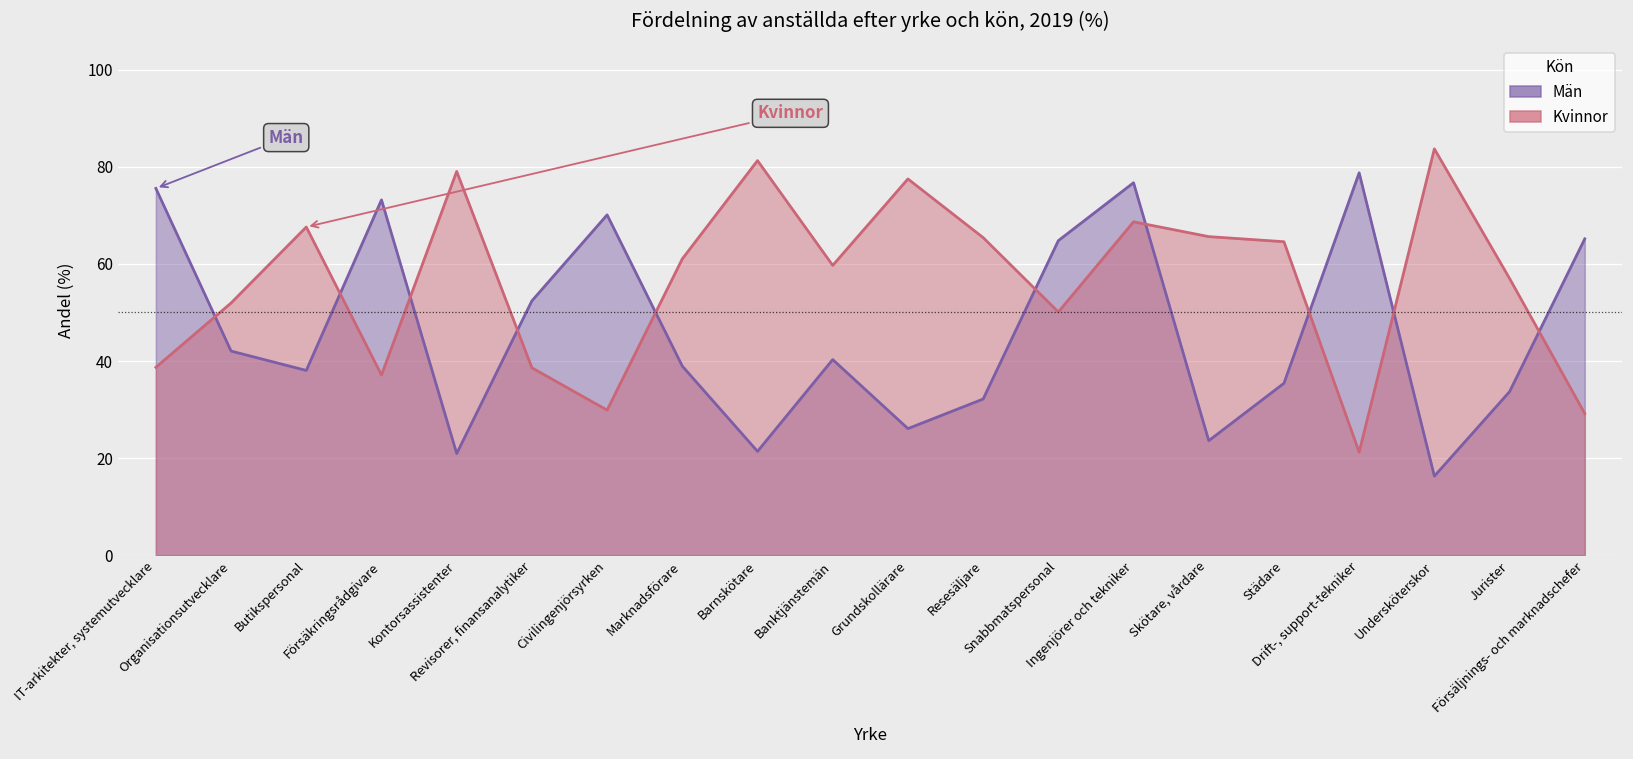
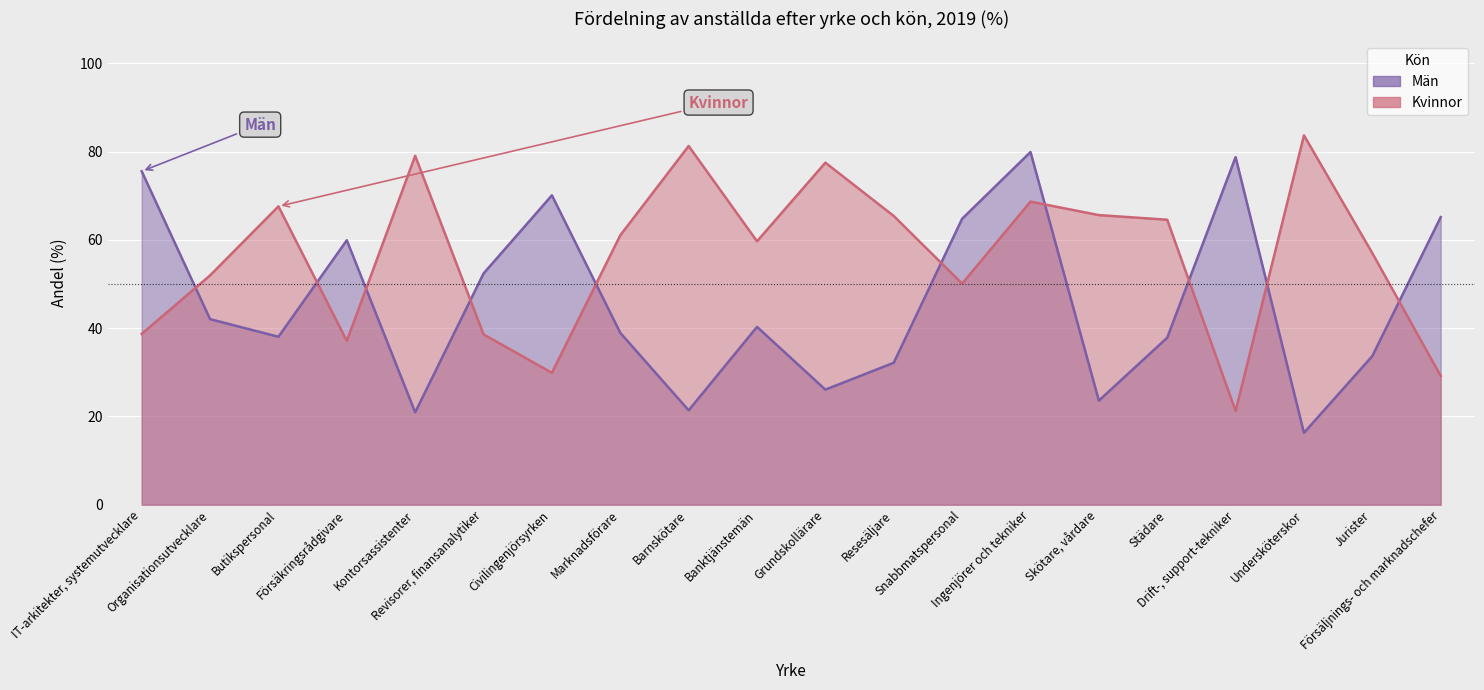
  {
    "Män": {
      "IT-arkitekter, systemutvecklare": 76,
      "Organisationsutvecklare": 42,
      "Butikspersonal": 38,
-     "Försäkringsrådgivare": 73,
+     "Försäkringsrådgivare": 60,
      "Kontorsassistenter": 21,
      "Revisorer, finansanalytiker": 52,
      "Civilingenjörsyrken": 70,
      "Marknadsförare": 39,
      "Barnskötare": 21,
      "Banktjänstemän": 40,
      "Grundskollärare": 26,
      "Resesäljare": 32,
      "Snabbmatspersonal": 65,
-     "Ingenjörer och tekniker": 77,
+     "Ingenjörer och tekniker": 80,
      "Skötare, vårdare": 24,
-     "Städare": 35,
+     "Städare": 38,
      "Drift-, support-tekniker": 79,
      "Undersköterskor": 16,
      "Jurister": 34,
      "Försäljnings- och marknadschefer": 65
    },
    "Kvinnor": {
      "IT-arkitekter, systemutvecklare": 39,
      "Organisationsutvecklare": 52,
      "Butikspersonal": 68,
      "Försäkringsrådgivare": 37,
      "Kontorsassistenter": 79,
      "Revisorer, finansanalytiker": 39,
      "Civilingenjörsyrken": 30,
      "Marknadsförare": 61,
      "Barnskötare": 81,
      "Banktjänstemän": 60,
      "Grundskollärare": 78,
      "Resesäljare": 65,
      "Snabbmatspersonal": 50,
      "Ingenjörer och tekniker": 69,
      "Skötare, vårdare": 66,
      "Städare": 65,
      "Drift-, support-tekniker": 21,
      "Undersköterskor": 84,
      "Jurister": 57,
      "Försäljnings- och marknadschefer": 29
    }
  }
